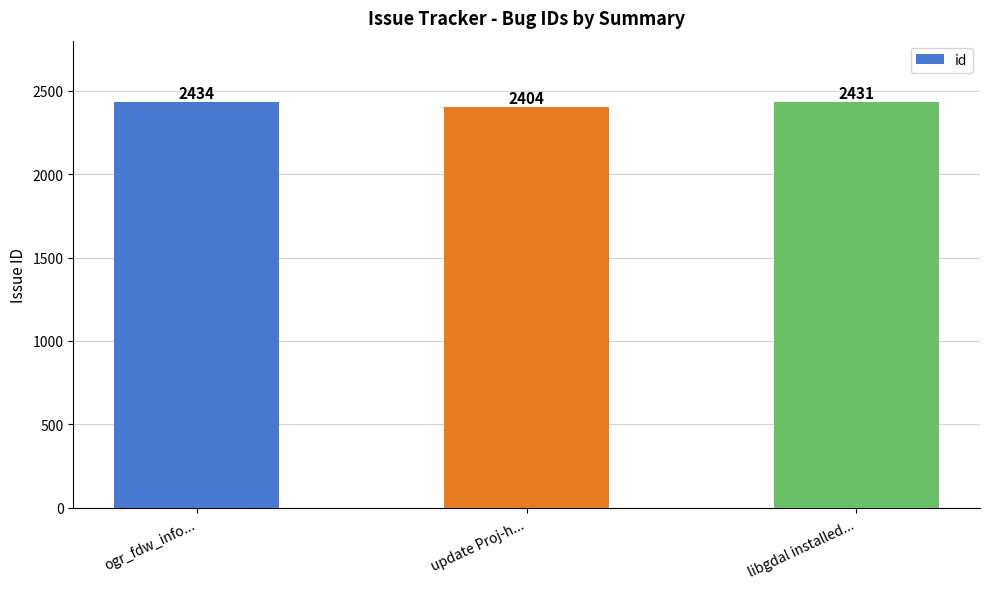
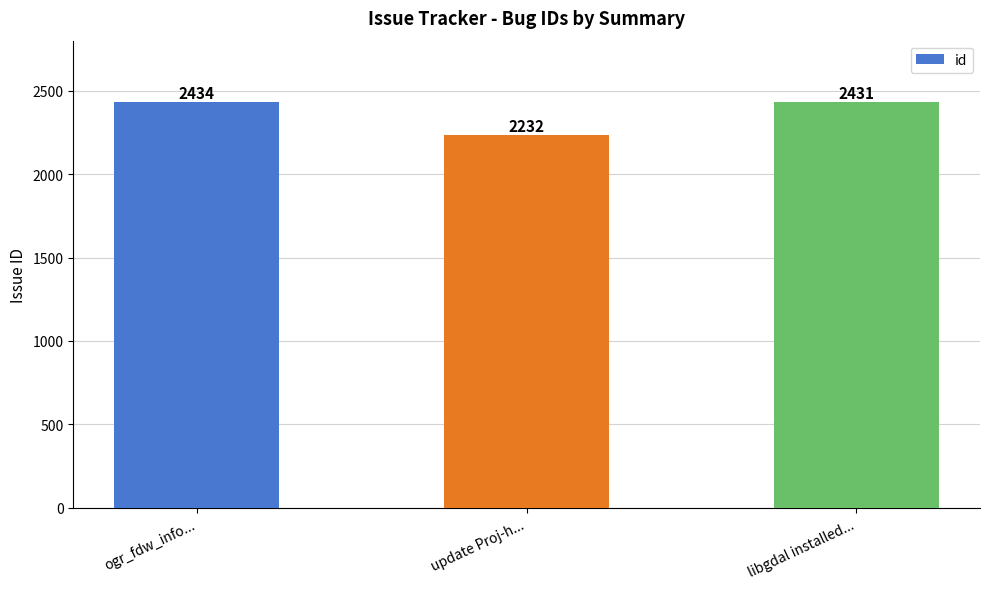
  {
    "ogr_fdw_info...": 2434,
-   "update Proj-h...": 2404,
+   "update Proj-h...": 2232,
    "libgdal installed...": 2431
  }
